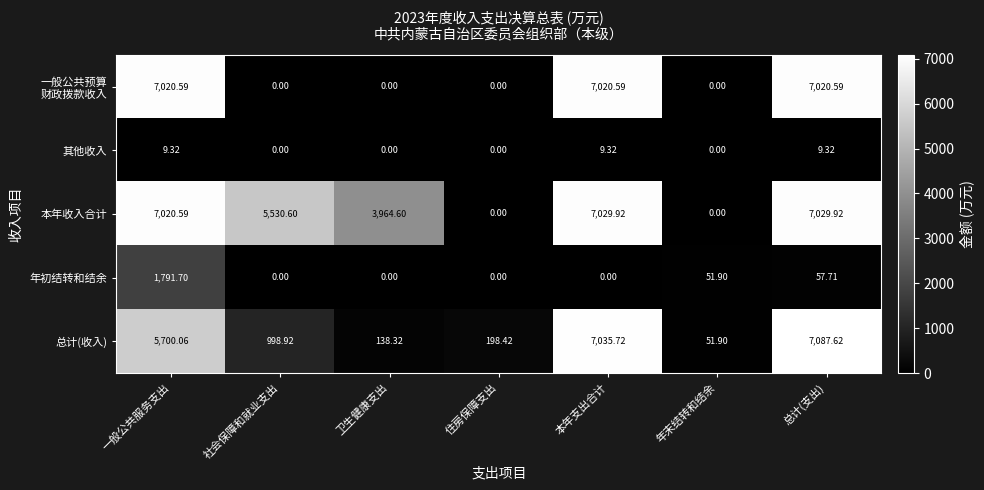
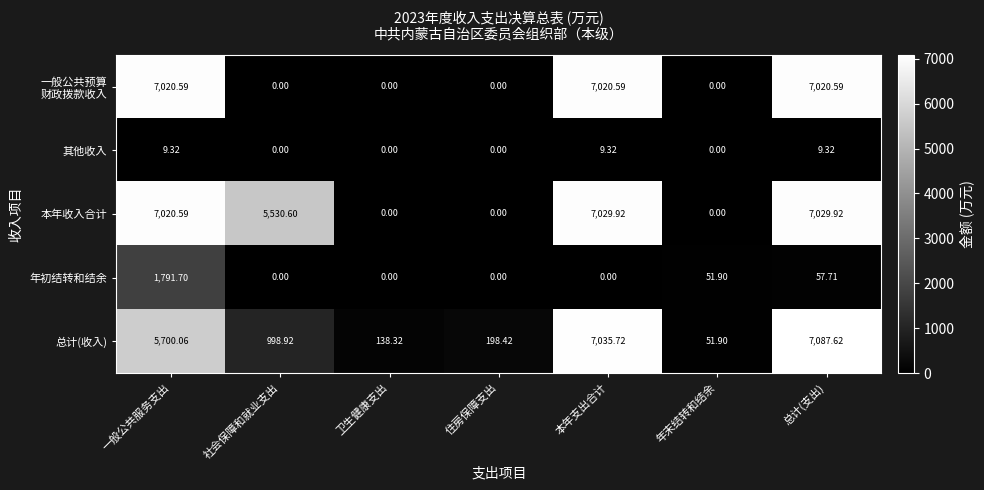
  {
    "一般公共预算 财政拨款收入": {
      "一般公共服务支出": "7,020.59",
      "社会保障和就业支出": "0.00",
      "卫生健康支出": "0.00",
      "住房保障支出": "0.00",
      "本年支出合计": "7,020.59",
      "年末结转和结余": "0.00",
      "总计(支出)": "7,020.59"
    },
    "其他收入": {
      "一般公共服务支出": "9.32",
      "社会保障和就业支出": "0.00",
      "卫生健康支出": "0.00",
      "住房保障支出": "0.00",
      "本年支出合计": "9.32",
      "年末结转和结余": "0.00",
      "总计(支出)": "9.32"
    },
    "本年收入合计": {
      "一般公共服务支出": "7,020.59",
      "社会保障和就业支出": "5,530.60",
-     "卫生健康支出": "3,964.60",
+     "卫生健康支出": "0.00",
      "住房保障支出": "0.00",
      "本年支出合计": "7,029.92",
      "年末结转和结余": "0.00",
      "总计(支出)": "7,029.92"
    },
    "年初结转和结余": {
      "一般公共服务支出": "1,791.70",
      "社会保障和就业支出": "0.00",
      "卫生健康支出": "0.00",
      "住房保障支出": "0.00",
      "本年支出合计": "0.00",
      "年末结转和结余": "51.90",
      "总计(支出)": "57.71"
    },
    "总计(收入)": {
      "一般公共服务支出": "5,700.06",
      "社会保障和就业支出": "998.92",
      "卫生健康支出": "138.32",
      "住房保障支出": "198.42",
      "本年支出合计": "7,035.72",
      "年末结转和结余": "51.90",
      "总计(支出)": "7,087.62"
    }
  }
